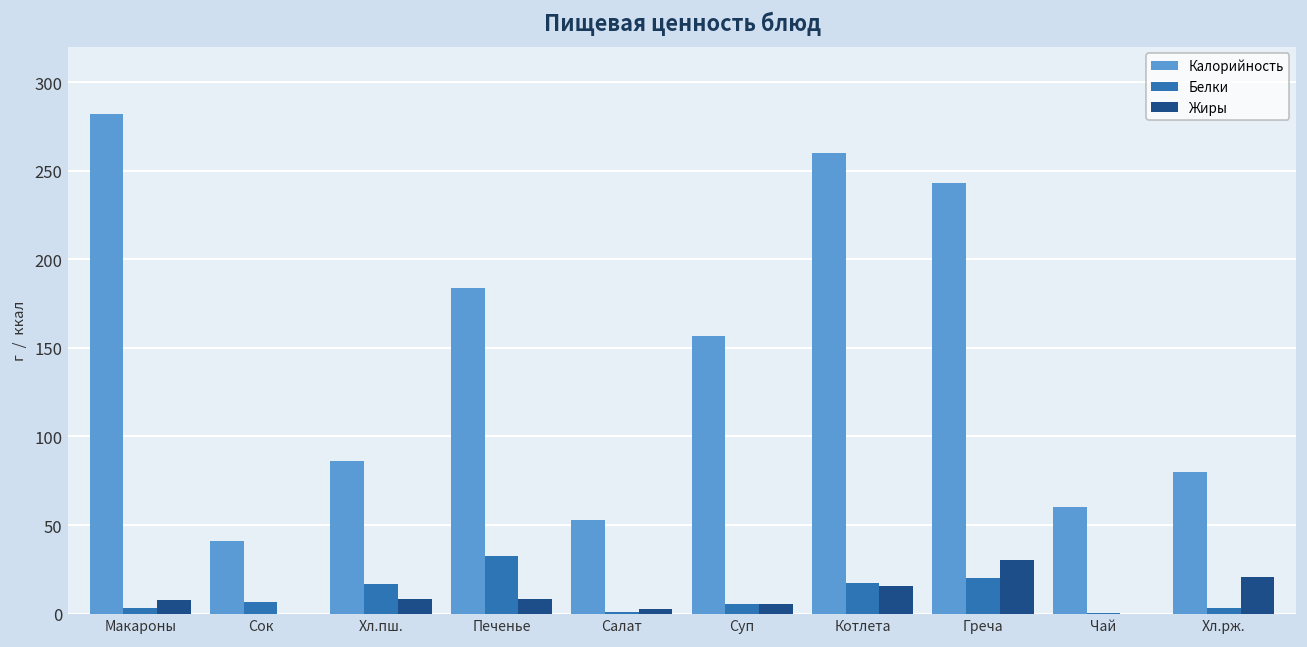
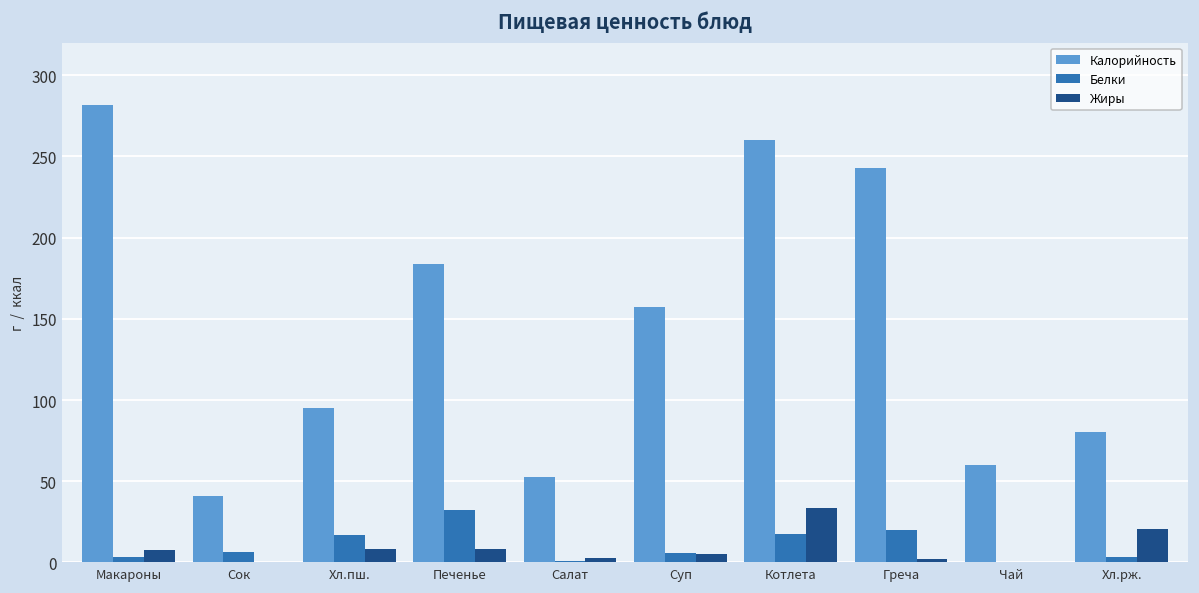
  {
    "Калорийность": {
      "Макароны": 282,
      "Сок": 41,
-     "Хл.пш.": 86,
+     "Хл.пш.": 95,
      "Печенье": 184,
      "Салат": 53,
      "Суп": 157,
      "Котлета": 260,
      "Греча": 243,
      "Чай": 60,
      "Хл.рж.": 80
    },
    "Белки": {
      "Макароны": 3,
      "Сок": 6,
      "Хл.пш.": 17,
      "Печенье": 33,
      "Суп": 6,
      "Котлета": 17,
      "Греча": 20,
      "Хл.рж.": 3
    },
    "Жиры": {
      "Макароны": 7,
      "Сок": 0,
      "Хл.пш.": 9,
      "Печенье": 8,
      "Салат": 3,
      "Суп": 5,
-     "Котлета": 15,
-     "Греча": 30,
+     "Котлета": 33,
+     "Греча": 2,
      "Чай": 0,
      "Хл.рж.": 21
    }
  }
